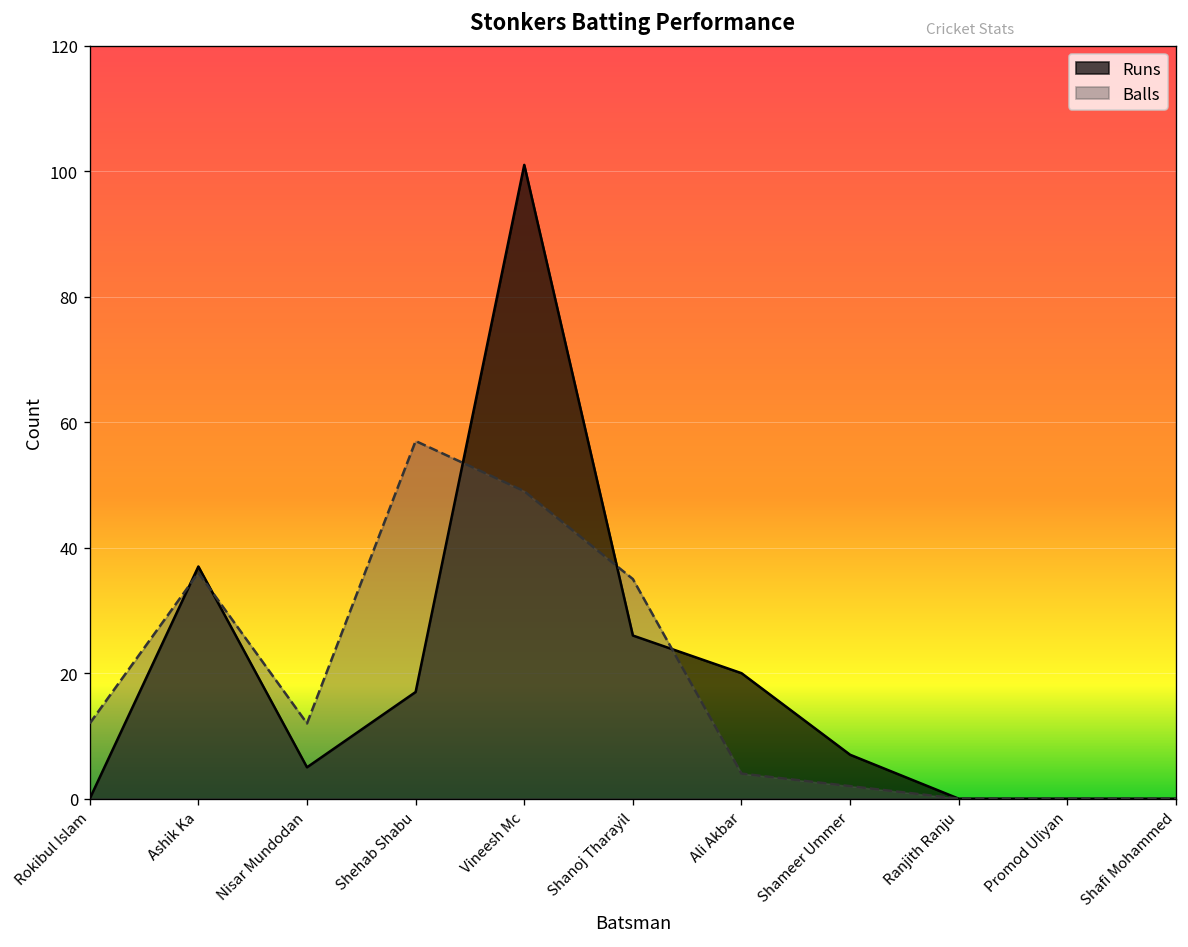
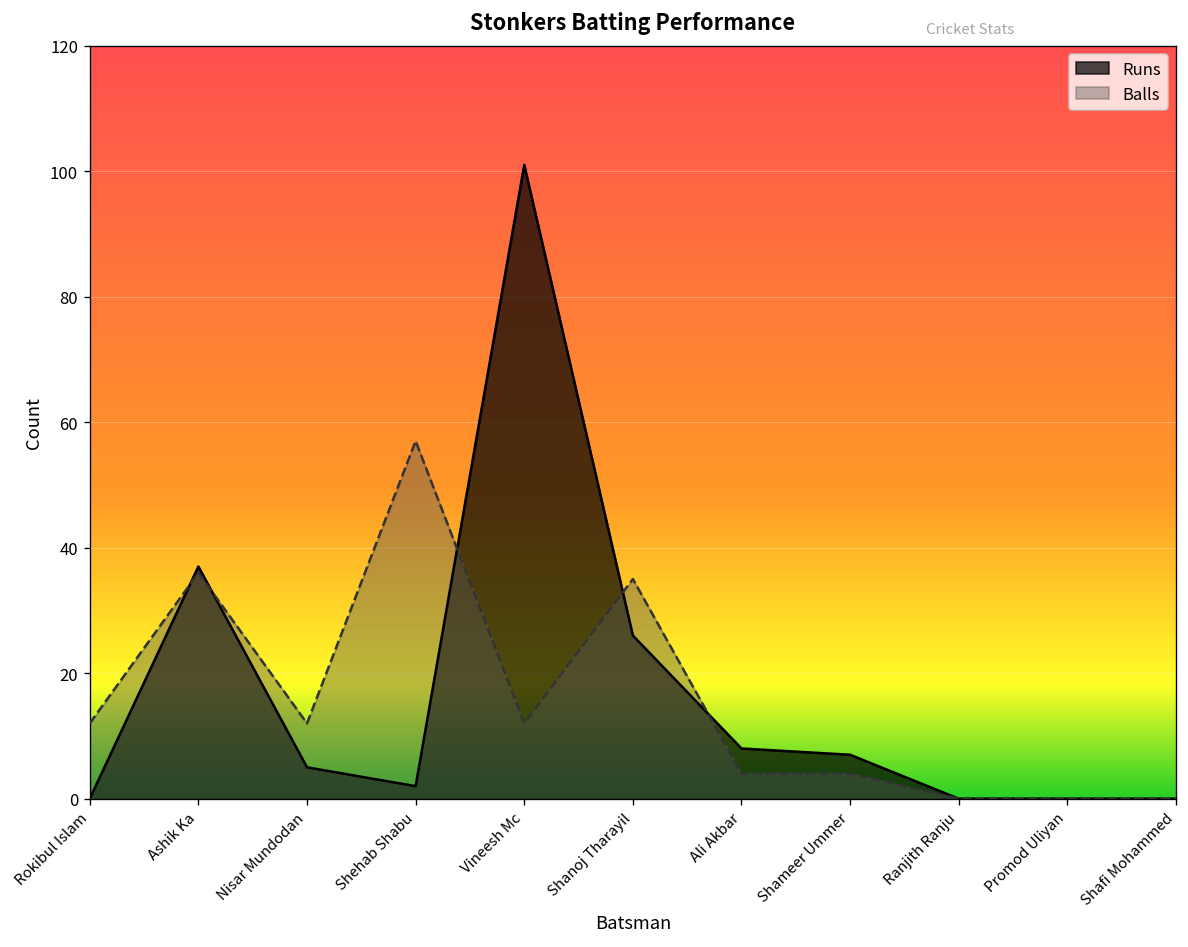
  {
    "Runs": {
      "Rokibul Islam": 0,
      "Ashik Ka": 37,
      "Nisar Mundodan": 5,
-     "Shehab Shabu": 17,
+     "Shehab Shabu": 2,
      "Vineesh Mc": 101,
      "Shanoj Tharayil": 26,
-     "Ali Akbar": 20,
+     "Ali Akbar": 8,
      "Shameer Ummer": 7
    },
    "Balls": {
      "Rokibul Islam": 12,
      "Ashik Ka": 36,
      "Nisar Mundodan": 12,
      "Shehab Shabu": 57,
-     "Vineesh Mc": 49,
+     "Vineesh Mc": 12,
      "Shanoj Tharayil": 35,
      "Ali Akbar": 4,
-     "Shameer Ummer": 2
+     "Shameer Ummer": 4
    }
  }
